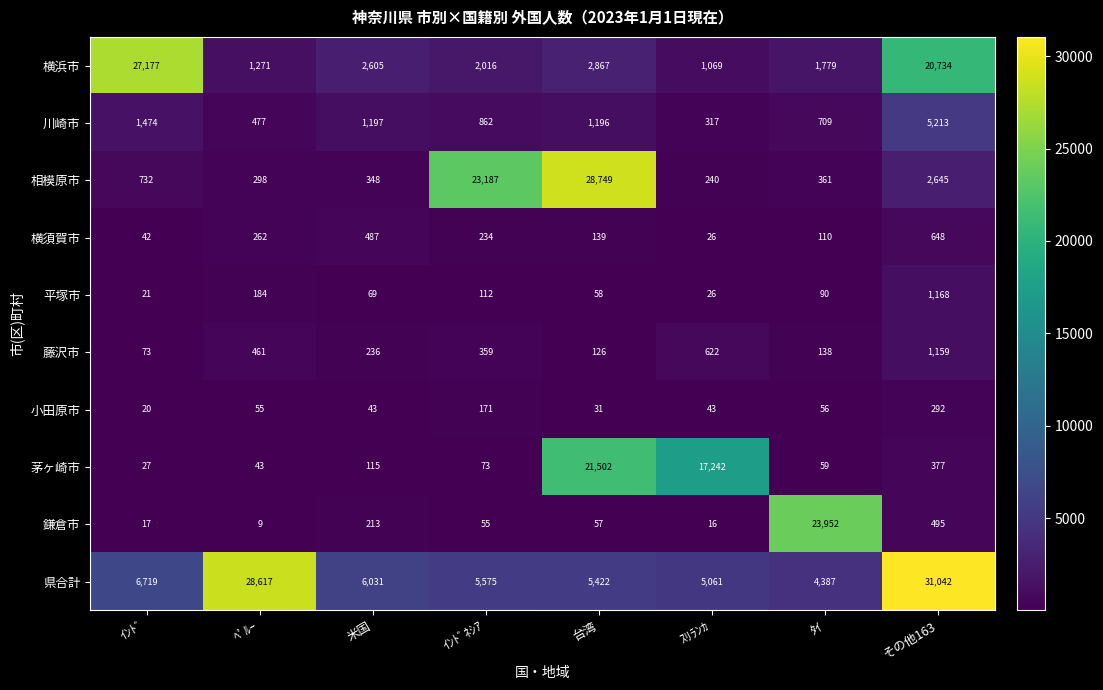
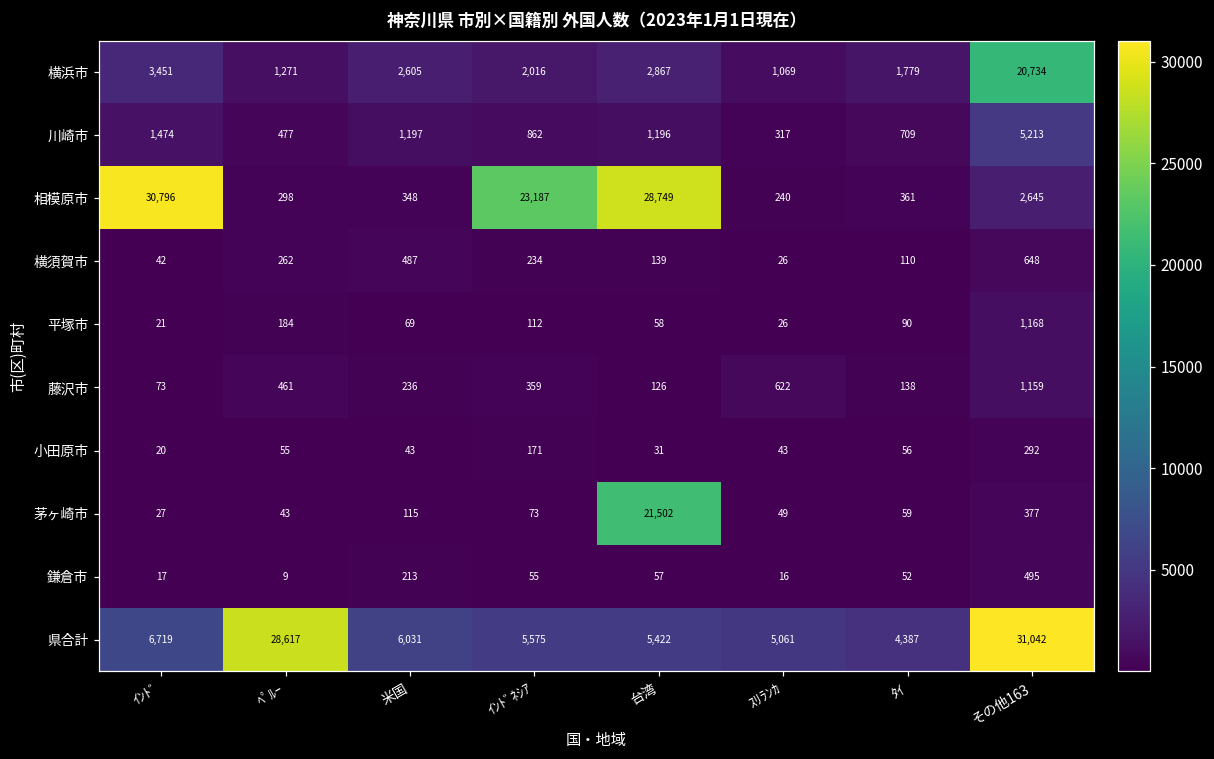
  {
    "横浜市": {
-     "ｲﾝﾄﾞ": "27,177",
+     "ｲﾝﾄﾞ": "3,451",
      "ﾍﾟﾙｰ": "1,271",
      "米国": "2,605",
      "ｲﾝﾄﾞﾈｼｱ": "2,016",
      "台湾": "2,867",
      "ｽﾘﾗﾝｶ": "1,069",
      "ﾀｲ": "1,779",
      "その他163": "20,734"
    },
    "川崎市": {
      "ｲﾝﾄﾞ": "1,474",
      "ﾍﾟﾙｰ": "477",
      "米国": "1,197",
      "ｲﾝﾄﾞﾈｼｱ": "862",
      "台湾": "1,196",
      "ｽﾘﾗﾝｶ": "317",
      "ﾀｲ": "709",
      "その他163": "5,213"
    },
    "相模原市": {
-     "ｲﾝﾄﾞ": "732",
+     "ｲﾝﾄﾞ": "30,796",
      "ﾍﾟﾙｰ": "298",
      "米国": "348",
      "ｲﾝﾄﾞﾈｼｱ": "23,187",
      "台湾": "28,749",
      "ｽﾘﾗﾝｶ": "240",
      "ﾀｲ": "361",
      "その他163": "2,645"
    },
    "横須賀市": {
      "ｲﾝﾄﾞ": "42",
      "ﾍﾟﾙｰ": "262",
      "米国": "487",
      "ｲﾝﾄﾞﾈｼｱ": "234",
      "台湾": "139",
      "ｽﾘﾗﾝｶ": "26",
      "ﾀｲ": "110",
      "その他163": "648"
    },
    "平塚市": {
      "ｲﾝﾄﾞ": "21",
      "ﾍﾟﾙｰ": "184",
      "米国": "69",
      "ｲﾝﾄﾞﾈｼｱ": "112",
      "台湾": "58",
      "ｽﾘﾗﾝｶ": "26",
      "ﾀｲ": "90",
      "その他163": "1,168"
    },
    "藤沢市": {
      "ｲﾝﾄﾞ": "73",
      "ﾍﾟﾙｰ": "461",
      "米国": "236",
      "ｲﾝﾄﾞﾈｼｱ": "359",
      "台湾": "126",
      "ｽﾘﾗﾝｶ": "622",
      "ﾀｲ": "138",
      "その他163": "1,159"
    },
    "小田原市": {
      "ｲﾝﾄﾞ": "20",
      "ﾍﾟﾙｰ": "55",
      "米国": "43",
      "ｲﾝﾄﾞﾈｼｱ": "171",
      "台湾": "31",
      "ｽﾘﾗﾝｶ": "43",
      "ﾀｲ": "56",
      "その他163": "292"
    },
    "茅ヶ崎市": {
      "ｲﾝﾄﾞ": "27",
      "ﾍﾟﾙｰ": "43",
      "米国": "115",
      "ｲﾝﾄﾞﾈｼｱ": "73",
      "台湾": "21,502",
-     "ｽﾘﾗﾝｶ": "17,242",
+     "ｽﾘﾗﾝｶ": "49",
      "ﾀｲ": "59",
      "その他163": "377"
    },
    "鎌倉市": {
      "ｲﾝﾄﾞ": "17",
      "ﾍﾟﾙｰ": "9",
      "米国": "213",
      "ｲﾝﾄﾞﾈｼｱ": "55",
      "台湾": "57",
      "ｽﾘﾗﾝｶ": "16",
-     "ﾀｲ": "23,952",
+     "ﾀｲ": "52",
      "その他163": "495"
    },
    "県合計": {
      "ｲﾝﾄﾞ": "6,719",
      "ﾍﾟﾙｰ": "28,617",
      "米国": "6,031",
      "ｲﾝﾄﾞﾈｼｱ": "5,575",
      "台湾": "5,422",
      "ｽﾘﾗﾝｶ": "5,061",
      "ﾀｲ": "4,387",
      "その他163": "31,042"
    }
  }
